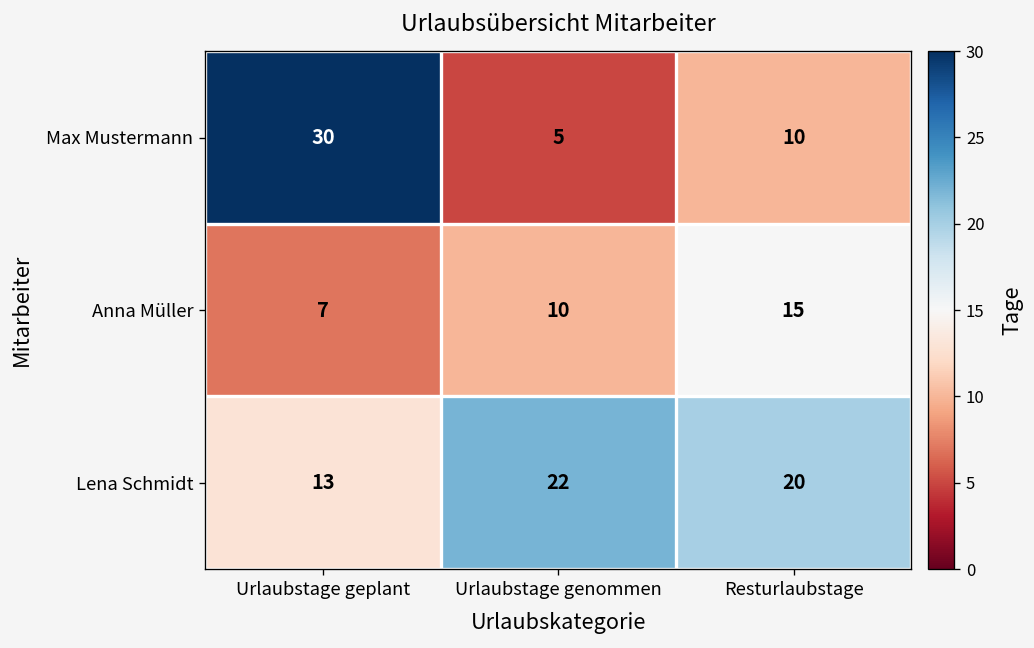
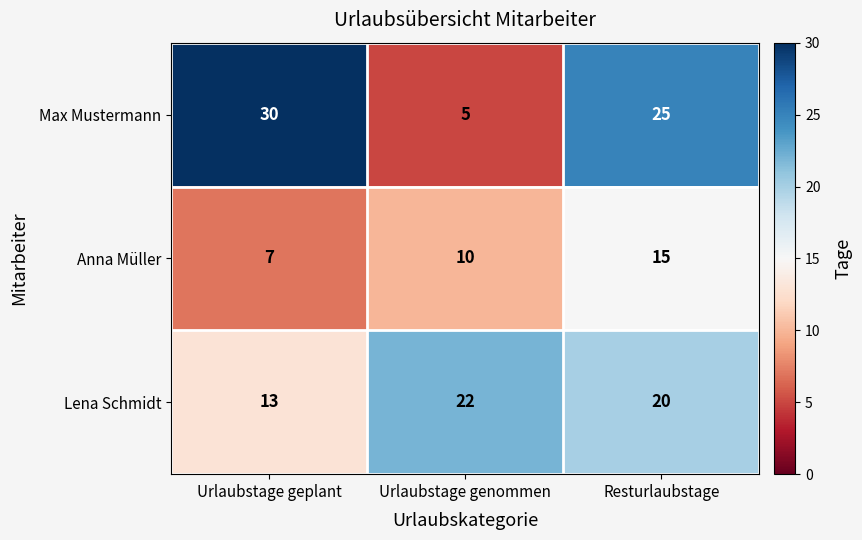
  {
    "Max Mustermann": {
      "Urlaubstage geplant": 30,
      "Urlaubstage genommen": 5,
-     "Resturlaubstage": 10
+     "Resturlaubstage": 25
    },
    "Anna Müller": {
      "Urlaubstage geplant": 7,
      "Urlaubstage genommen": 10,
      "Resturlaubstage": 15
    },
    "Lena Schmidt": {
      "Urlaubstage geplant": 13,
      "Urlaubstage genommen": 22,
      "Resturlaubstage": 20
    }
  }
